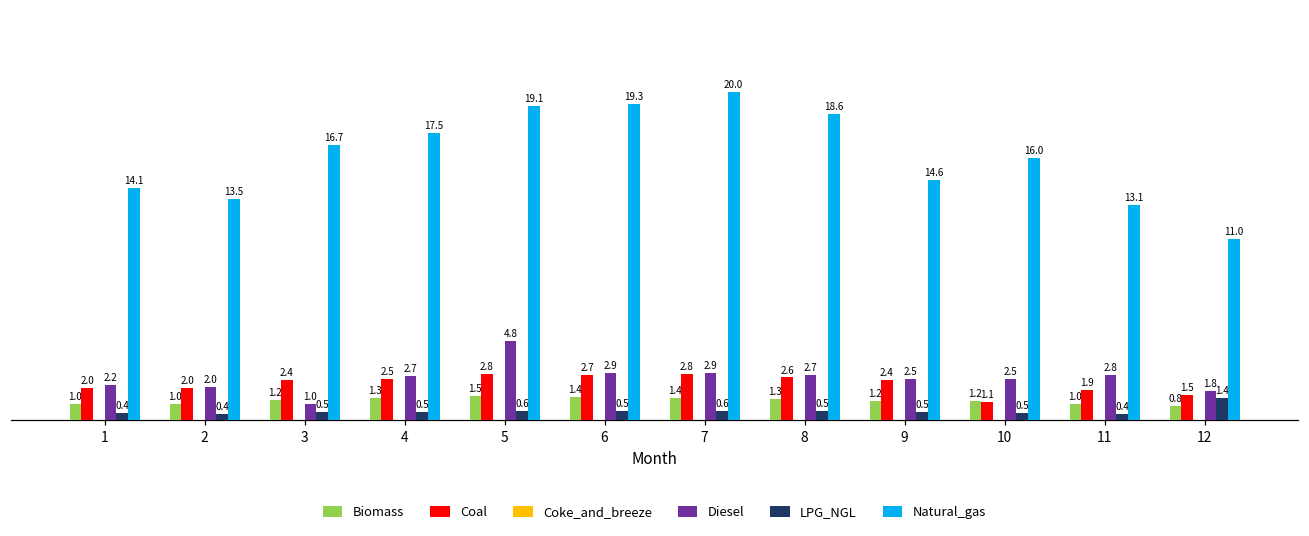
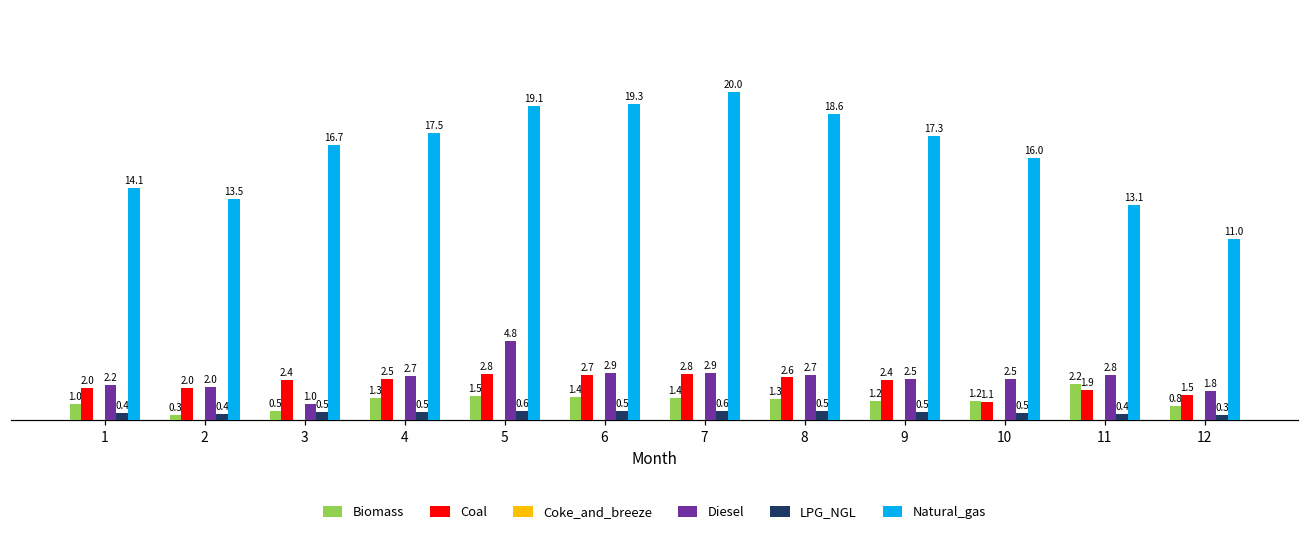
  {
    "Biomass": {
      "1": 1.0,
-     "2": 1.0,
-     "3": 1.2,
+     "2": 0.3,
+     "3": 0.5,
      "4": 1.3,
      "5": 1.5,
      "6": 1.4,
      "7": 1.4,
      "8": 1.3,
      "9": 1.2,
      "10": 1.2,
-     "11": 1.0,
+     "11": 2.2,
      "12": 0.8
    },
    "Coal": {
      "1": 2.0,
      "2": 2.0,
      "3": 2.4,
      "4": 2.5,
      "5": 2.8,
      "6": 2.7,
      "7": 2.8,
      "8": 2.6,
      "9": 2.4,
      "10": 1.1,
      "11": 1.9,
      "12": 1.5
    },
    "Diesel": {
      "1": 2.2,
      "2": 2.0,
      "3": 1.0,
      "4": 2.7,
      "5": 4.8,
      "6": 2.9,
      "7": 2.9,
      "8": 2.7,
      "9": 2.5,
      "10": 2.5,
      "11": 2.8,
      "12": 1.8
    },
    "LPG_NGL": {
      "1": 0.4,
      "2": 0.4,
      "3": 0.5,
      "4": 0.5,
      "5": 0.6,
      "6": 0.5,
      "7": 0.6,
      "8": 0.5,
      "9": 0.5,
      "10": 0.5,
      "11": 0.4,
-     "12": 1.4
+     "12": 0.3
    },
    "Natural_gas": {
      "1": 14.1,
      "2": 13.5,
      "3": 16.7,
      "4": 17.5,
      "5": 19.1,
      "6": 19.3,
      "7": 20.0,
      "8": 18.6,
-     "9": 14.6,
+     "9": 17.3,
      "10": 16.0,
      "11": 13.1,
      "12": 11.0
    }
  }
